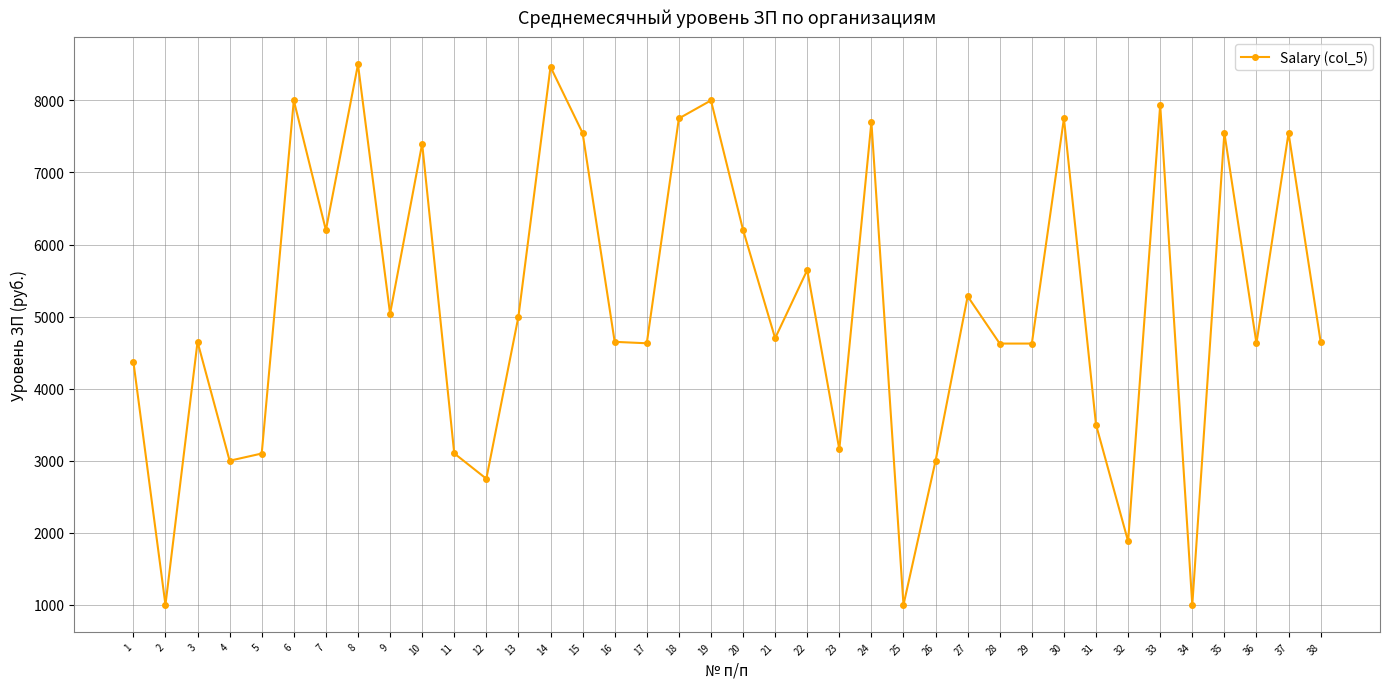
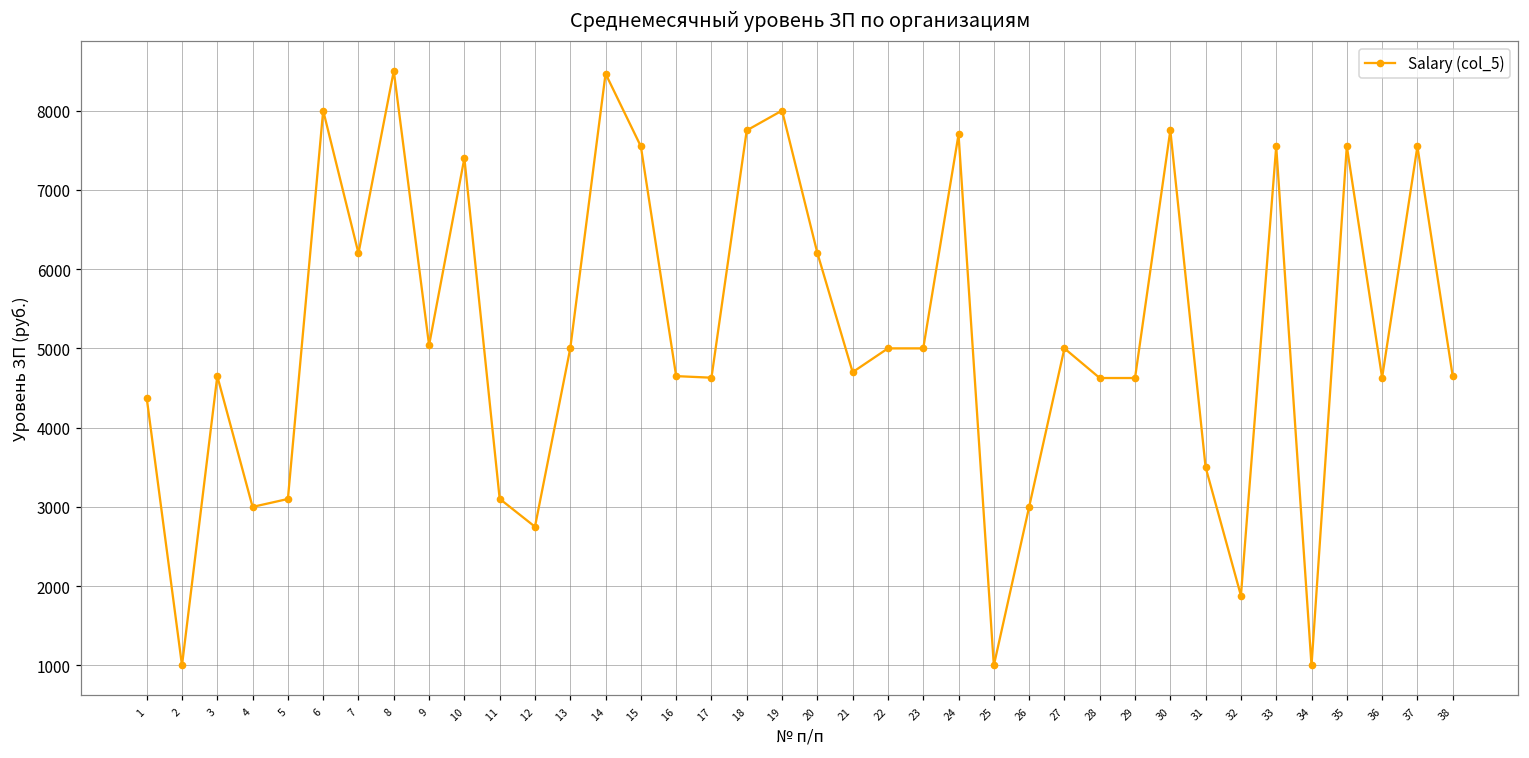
  {
    "1": 4400,
    "2": 1000,
    "3": 4700,
    "4": 3000,
    "5": 3100,
    "6": 8000,
    "7": 6200,
    "8": 8500,
    "9": 5000,
    "10": 7400,
    "11": 3100,
    "12": 2800,
    "13": 5000,
    "14": 8500,
    "15": 7500,
    "16": 4700,
    "17": 4600,
    "18": 7800,
    "19": 8000,
    "20": 6200,
    "21": 4700,
-   "22": 5600,
-   "23": 3200,
+   "22": 5000,
+   "23": 5000,
    "24": 7700,
    "25": 1000,
    "26": 3000,
-   "27": 5300,
+   "27": 5000,
    "28": 4600,
    "29": 4600,
    "30": 7800,
    "31": 3500,
    "32": 1900,
-   "33": 7900,
+   "33": 7500,
    "34": 1000,
    "35": 7600,
    "36": 4600,
    "37": 7500,
    "38": 4700
  }
